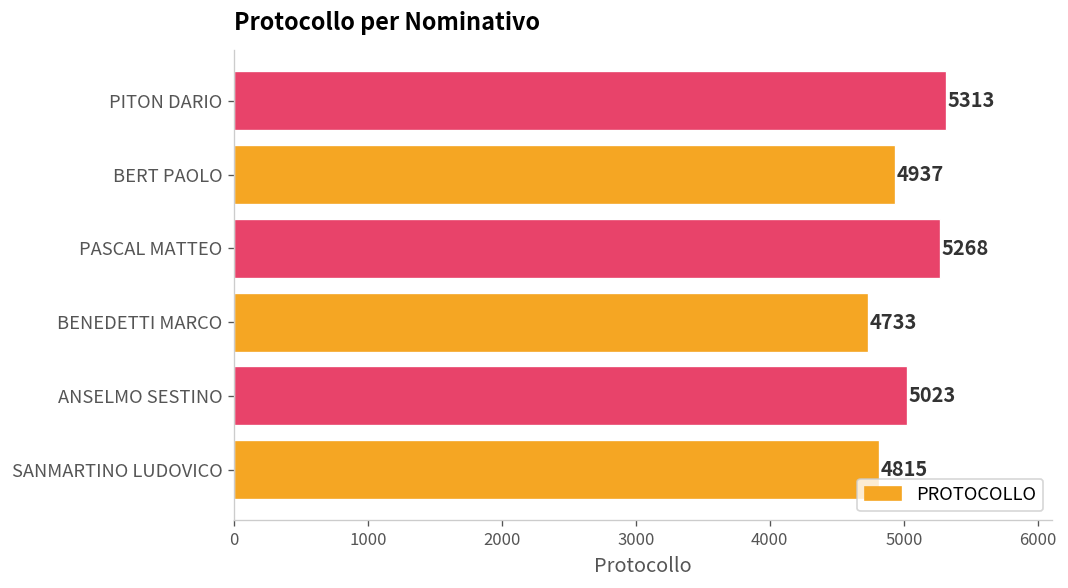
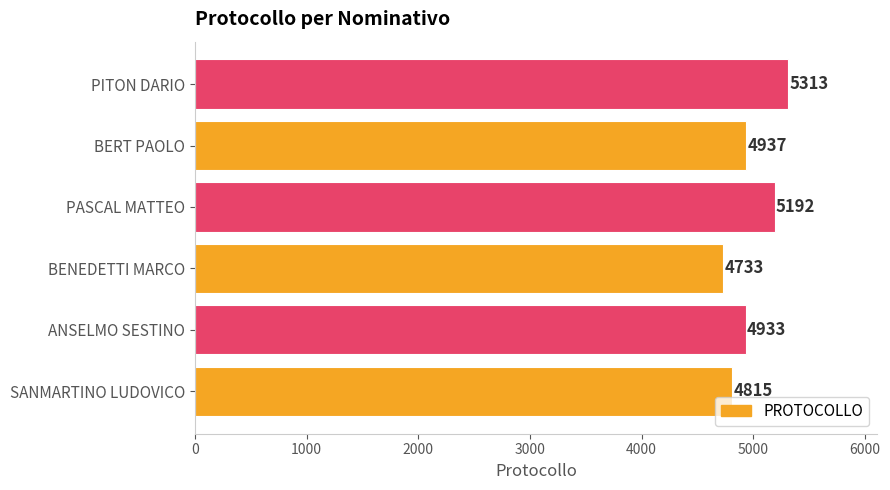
  {
    "PITON DARIO": 5313,
    "BERT PAOLO": 4937,
-   "PASCAL MATTEO": 5268,
+   "PASCAL MATTEO": 5192,
    "BENEDETTI MARCO": 4733,
-   "ANSELMO SESTINO": 5023
+   "ANSELMO SESTINO": 4933
  }
